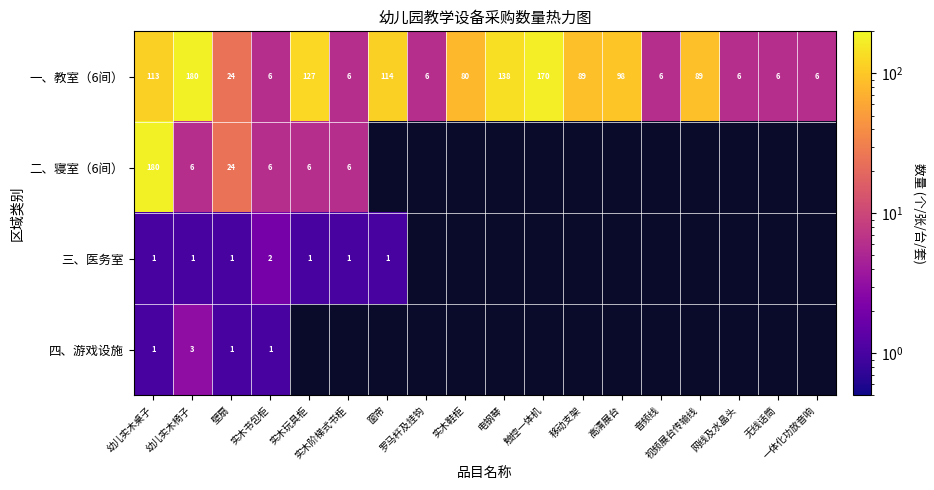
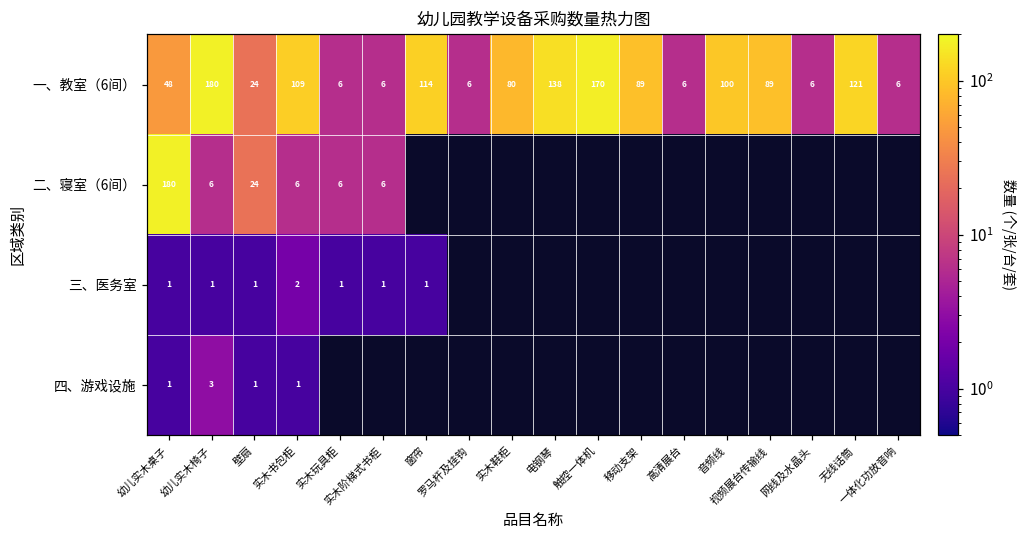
  {
    "一、教室（6间）": {
-     "幼儿实木桌子": 113,
+     "幼儿实木桌子": 48,
      "幼儿实木椅子": 180,
      "壁扇": 24,
-     "实木书包柜": 6,
-     "实木玩具柜": 127,
+     "实木书包柜": 109,
+     "实木玩具柜": 6,
      "实木阶梯式书柜": 6,
      "窗帘": 114,
      "罗马杆及挂钩": 6,
      "实木鞋柜": 80,
      "电钢琴": 138,
      "触控一体机": 170,
      "移动支架": 89,
-     "高清展台": 98,
-     "音频线": 6,
+     "高清展台": 6,
+     "音频线": 100,
      "视频展台传输线": 89,
      "网线及水晶头": 6,
-     "无线话筒": 6,
+     "无线话筒": 121,
      "一体化功放音响": 6
    },
    "二、寝室（6间）": {
      "幼儿实木桌子": 180,
      "幼儿实木椅子": 6,
      "壁扇": 24,
      "实木书包柜": 6,
      "实木玩具柜": 6,
      "实木阶梯式书柜": 6
    },
    "三、医务室": {
      "幼儿实木桌子": 1,
      "幼儿实木椅子": 1,
      "壁扇": 1,
      "实木书包柜": 2,
      "实木玩具柜": 1,
      "实木阶梯式书柜": 1,
      "窗帘": 1
    },
    "四、游戏设施": {
      "幼儿实木桌子": 1,
      "幼儿实木椅子": 3,
      "壁扇": 1,
      "实木书包柜": 1
    }
  }
